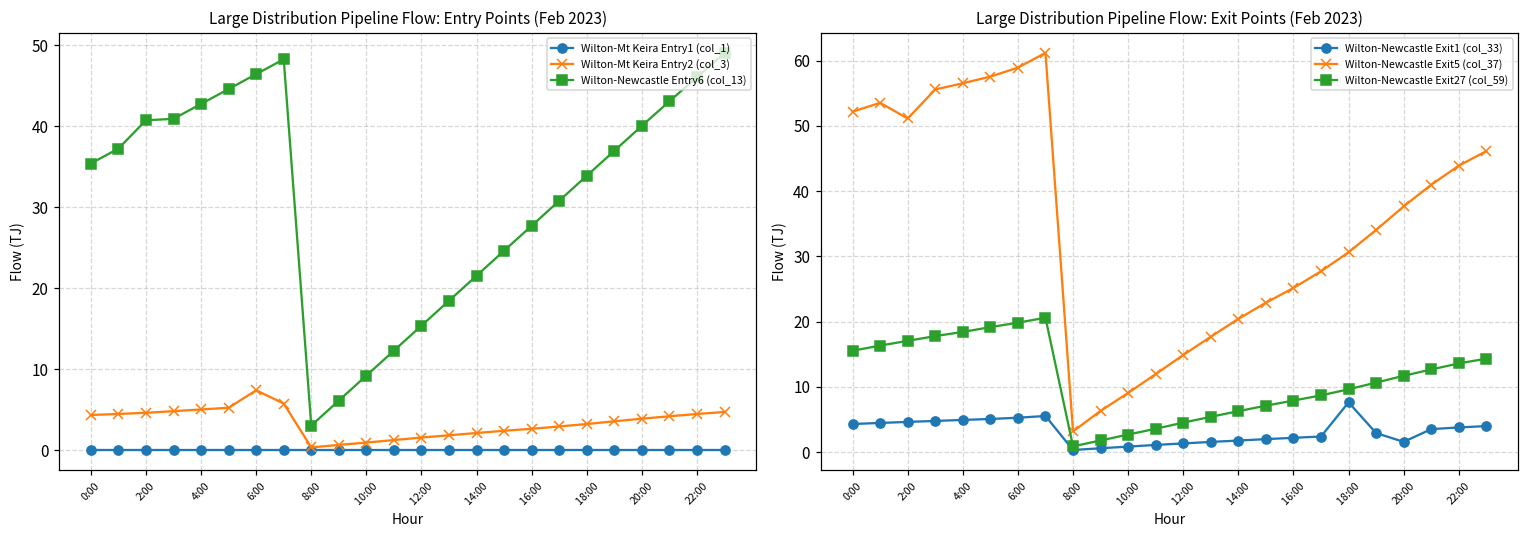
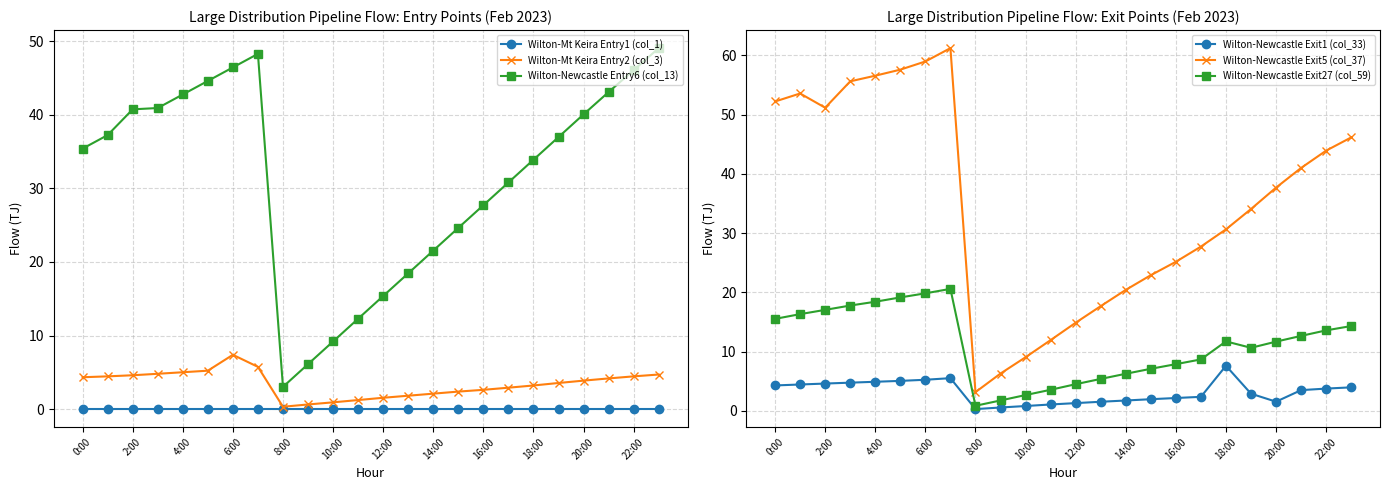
  {
    "Large Distribution Pipeline Flow: Entry Points (Feb 2023)": {
      "Wilton-Mt Keira Entry1 (col_1)": {
        "0:00": 0,
        "2:00": 0,
        "4:00": 0,
        "6:00": 0,
        "10:00": 0,
        "12:00": 0,
        "14:00": 0,
        "16:00": 0,
        "18:00": 0,
        "20:00": 0,
        "22:00": 0
      },
      "Wilton-Mt Keira Entry2 (col_3)": {
        "0:00": 4,
        "2:00": 5,
        "4:00": 5,
        "6:00": 7,
        "10:00": 1,
        "12:00": 2,
        "14:00": 2,
        "16:00": 3,
        "18:00": 3,
        "20:00": 4,
        "22:00": 4
      },
      "Wilton-Newcastle Entry6 (col_13)": {
        "0:00": 35,
        "2:00": 41,
        "4:00": 43,
        "6:00": 46,
        "8:00": 3,
        "10:00": 9,
        "12:00": 15,
        "14:00": 22,
        "16:00": 28,
        "18:00": 34,
        "20:00": 40
      }
    },
    "Large Distribution Pipeline Flow: Exit Points (Feb 2023)": {
      "Wilton-Newcastle Exit1 (col_33)": {
        "0:00": 4,
        "2:00": 5,
        "4:00": 5,
        "6:00": 5,
        "8:00": 0,
        "10:00": 1,
        "12:00": 1,
        "14:00": 2,
        "16:00": 2,
        "18:00": 8,
        "20:00": 2,
        "22:00": 4
      },
      "Wilton-Newcastle Exit5 (col_37)": {
        "0:00": 52,
        "2:00": 51,
        "4:00": 57,
        "6:00": 59,
        "8:00": 3,
        "10:00": 9,
        "12:00": 15,
        "14:00": 20,
        "16:00": 25,
        "18:00": 31,
        "20:00": 38,
        "22:00": 44
      },
      "Wilton-Newcastle Exit27 (col_59)": {
        "0:00": 16,
        "2:00": 17,
        "4:00": 18,
        "6:00": 20,
        "8:00": 1,
        "10:00": 3,
        "12:00": 5,
        "14:00": 6,
        "16:00": 8,
-       "18:00": 10,
+       "18:00": 12,
        "20:00": 12,
        "22:00": 14
      }
    }
  }
